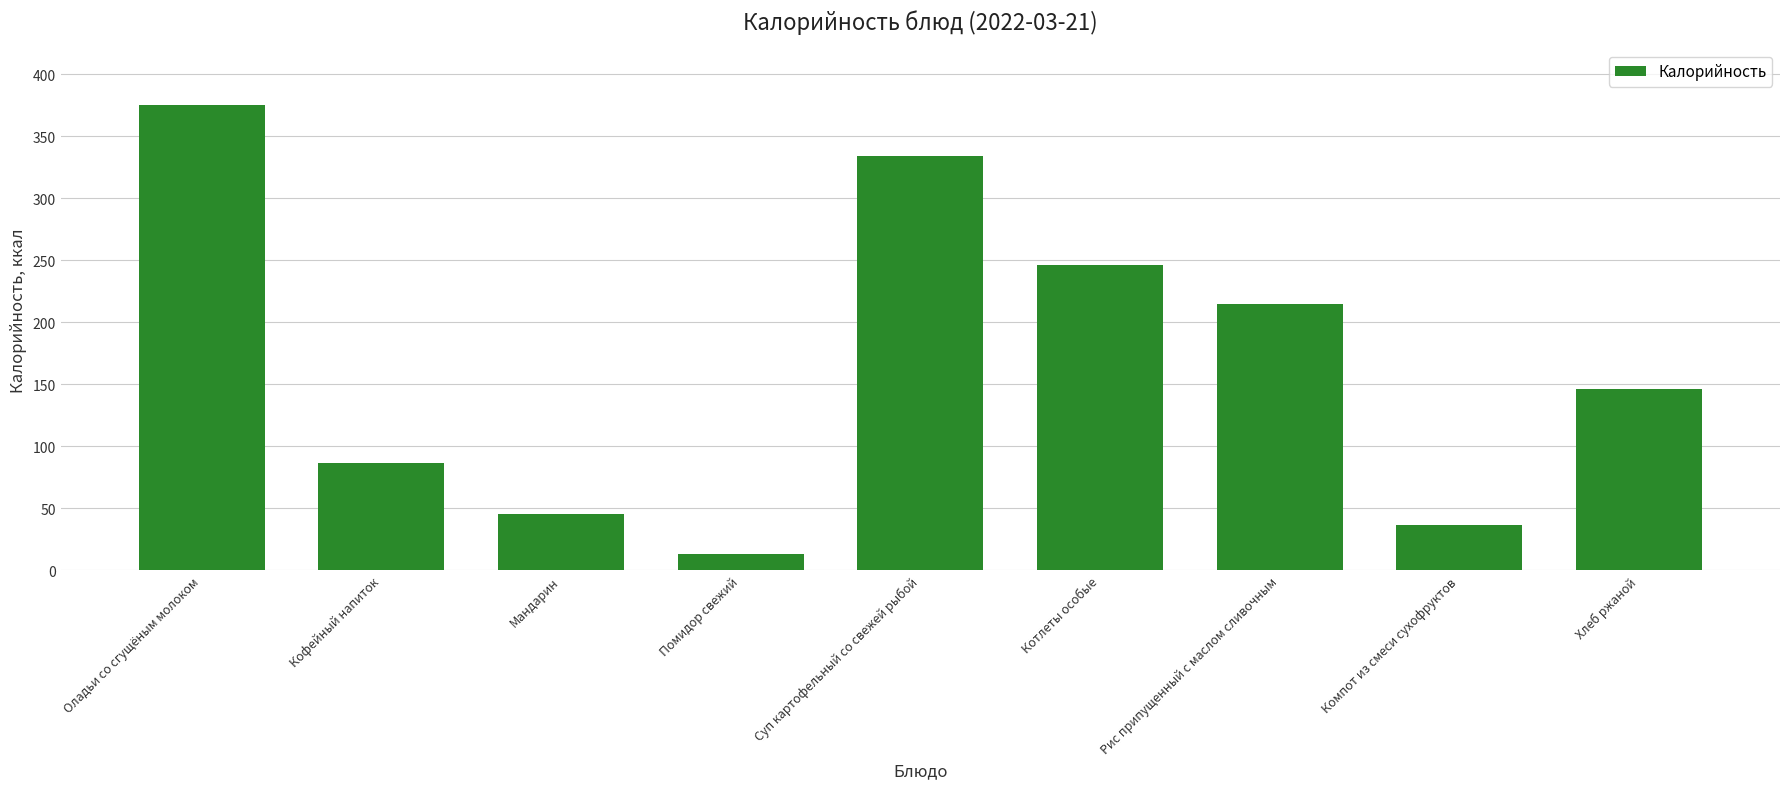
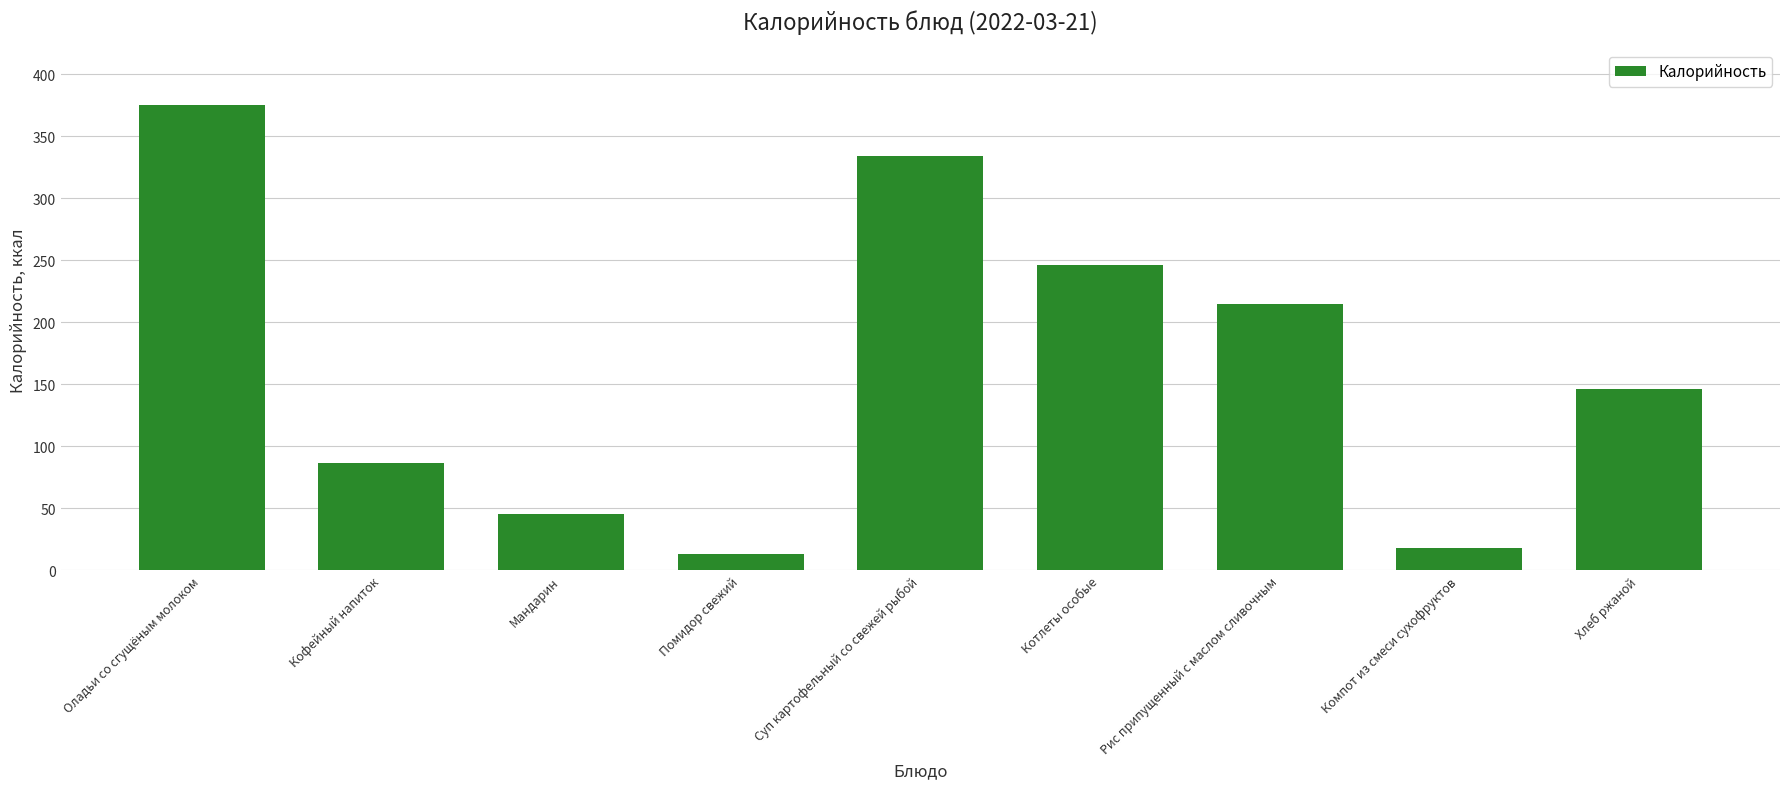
  {
    "Оладьи со сгущёным молоком": 375,
    "Кофейный напиток": 87,
    "Мандарин": 46,
    "Помидор свежий": 13,
    "Суп картофельный со свежей рыбой": 334,
    "Котлеты особые": 246,
    "Рис припущенный с маслом сливочным": 215,
-   "Компот из смеси сухофруктов": 37,
+   "Компот из смеси сухофруктов": 18,
    "Хлеб ржаной": 146
  }
